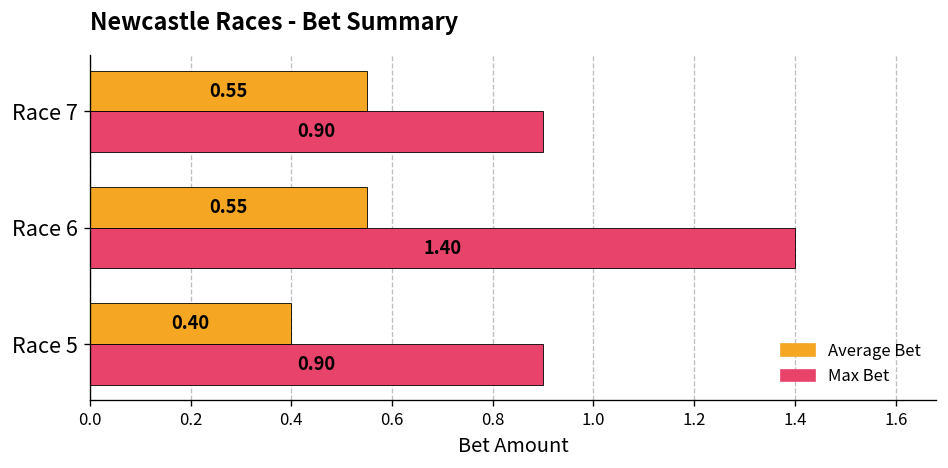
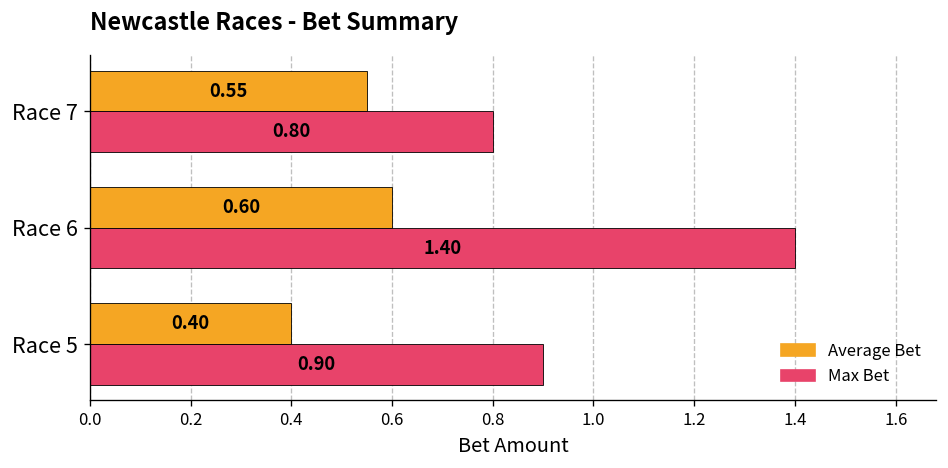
  {
    "Average Bet": {
      "Race 7": 0.55,
-     "Race 6": 0.55,
+     "Race 6": 0.60,
      "Race 5": 0.40
    },
    "Max Bet": {
-     "Race 7": 0.90,
+     "Race 7": 0.80,
      "Race 6": 1.40,
      "Race 5": 0.90
    }
  }
